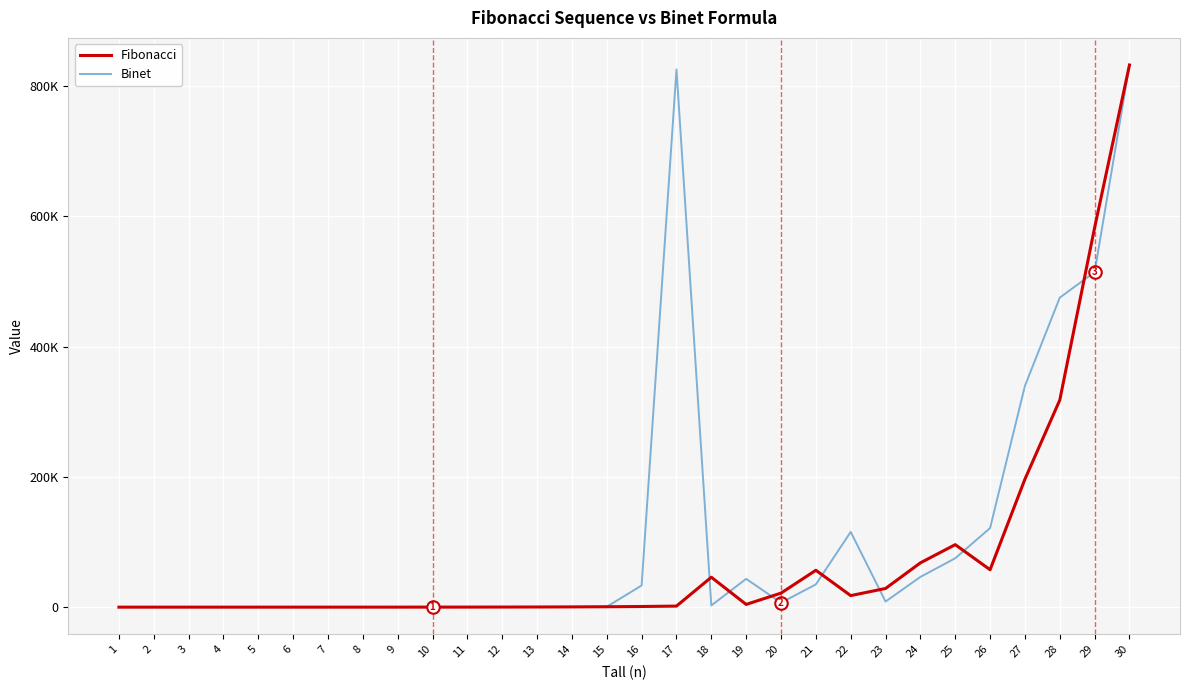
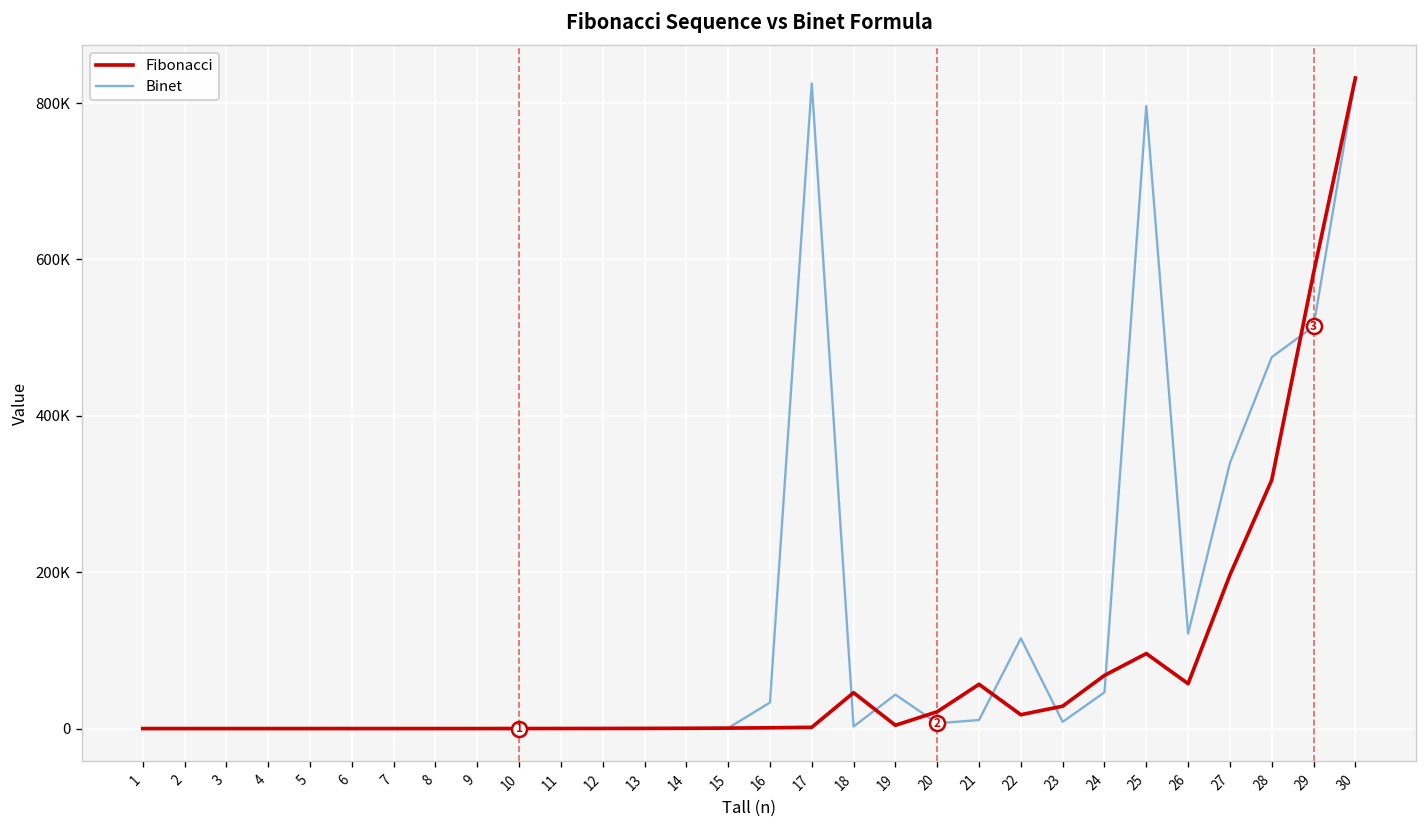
  {
    "Fibonacci": {
      "16": 0,
      "17": 0,
      "18": 50000,
      "19": 0,
      "20": 20000,
      "21": 60000,
      "22": 20000,
      "23": 30000,
      "24": 70000,
      "25": 100000,
      "26": 60000,
      "27": 200000,
      "28": 320000,
      "29": 580000
    },
    "Binet": {
      "16": 30000,
      "17": 830000,
      "18": 0,
      "19": 40000,
-     "21": 30000,
+     "21": 10000,
      "22": 120000,
      "23": 10000,
      "24": 50000,
-     "25": 80000,
+     "25": 800000,
      "26": 120000,
      "27": 340000,
      "28": 470000
    }
  }
